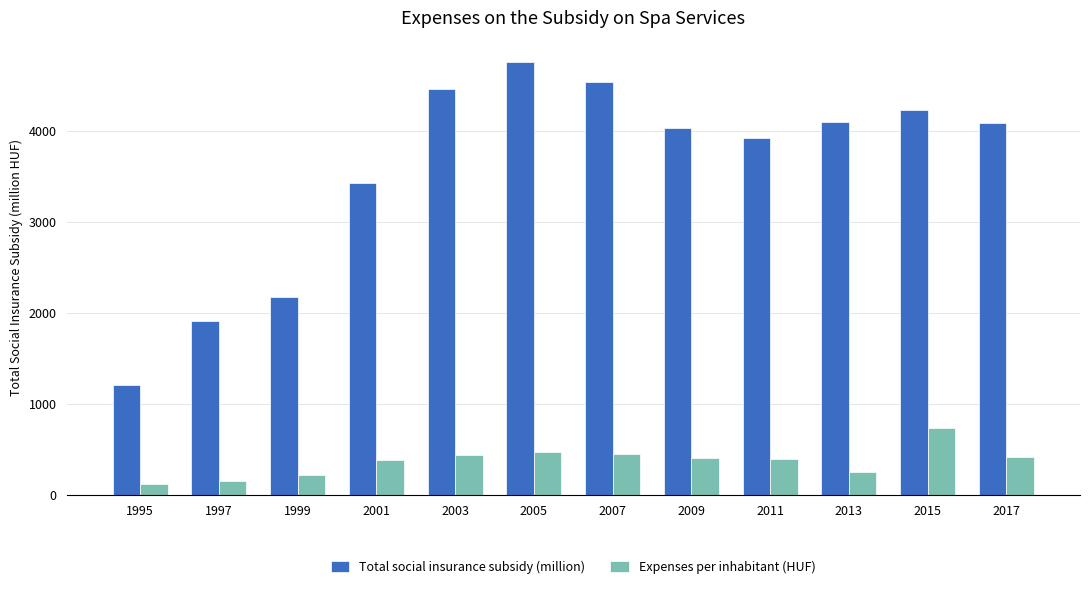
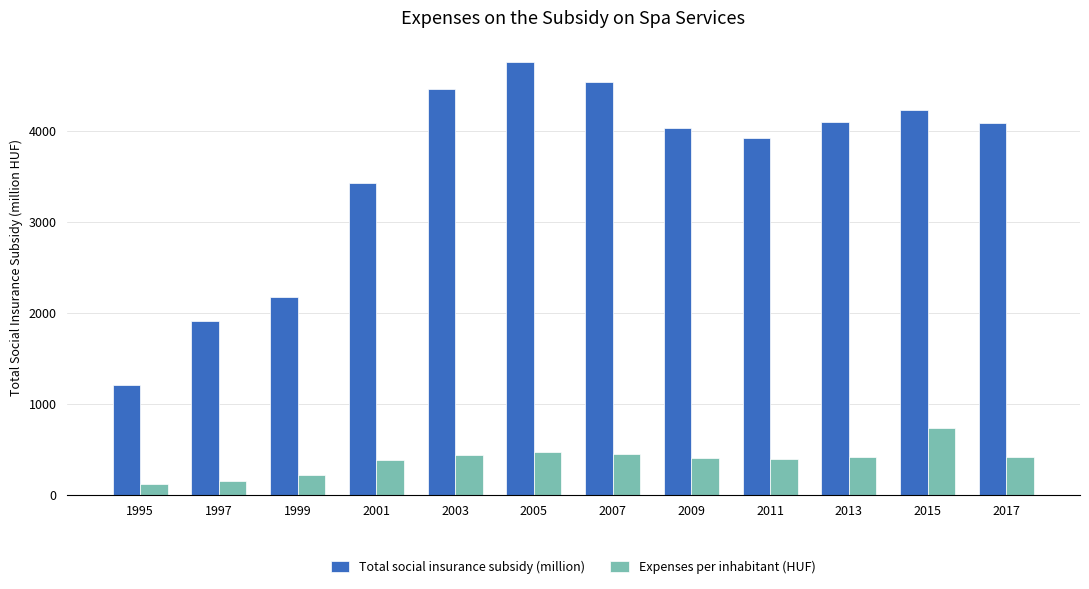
  {
    "Total social insurance subsidy (million)": {
      "1995": 1200,
      "1997": 1900,
      "1999": 2200,
      "2001": 3400,
      "2003": 4500,
      "2005": 4800,
      "2007": 4500,
      "2009": 4000,
      "2011": 3900,
      "2013": 4100,
      "2015": 4200,
      "2017": 4100
    },
    "Expenses per inhabitant (HUF)": {
      "1995": 100,
      "1997": 200,
      "1999": 200,
      "2001": 400,
      "2003": 400,
      "2005": 500,
      "2007": 500,
      "2009": 400,
      "2011": 400,
-     "2013": 300,
+     "2013": 400,
      "2015": 700,
      "2017": 400
    }
  }
